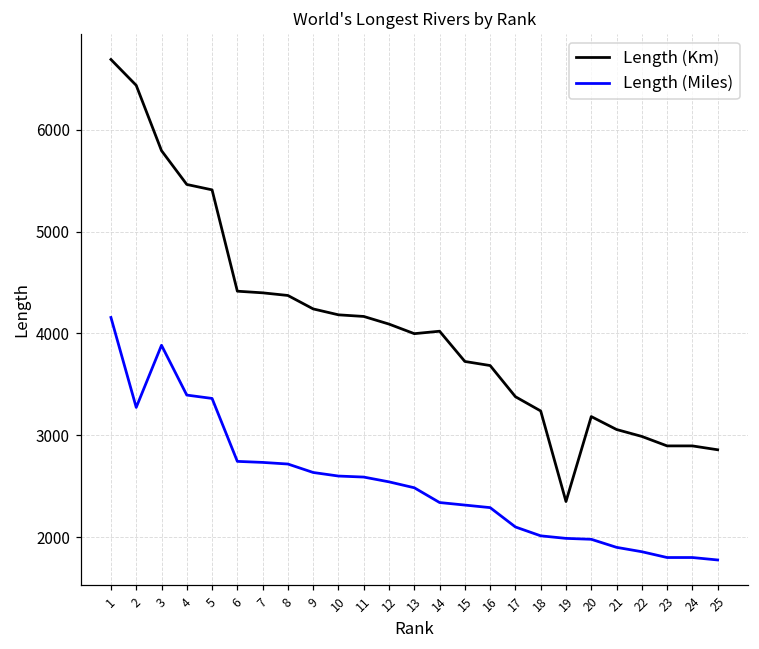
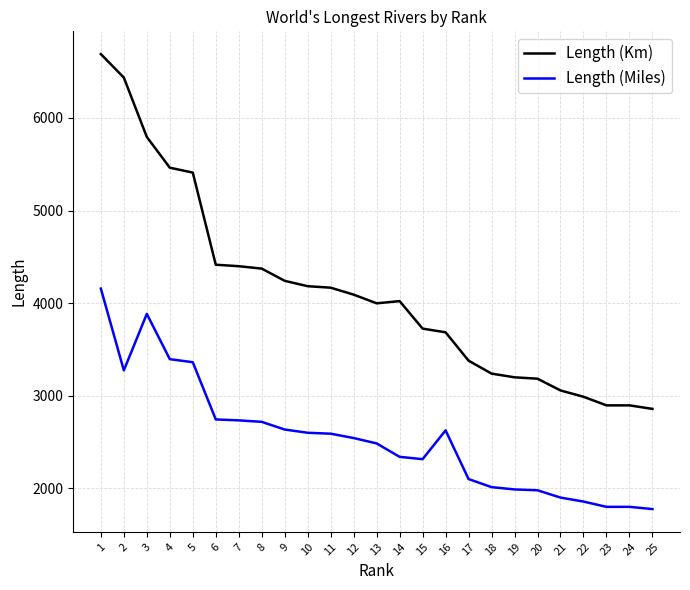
  {
    "Length (Km)": {
      "1": 6700,
      "2": 6400,
      "3": 5800,
      "4": 5500,
      "5": 5400,
      "6": 4400,
      "7": 4400,
      "8": 4400,
      "9": 4200,
      "10": 4200,
      "11": 4200,
      "12": 4100,
      "13": 4000,
      "14": 4000,
      "15": 3700,
      "16": 3700,
      "17": 3400,
      "18": 3200,
-     "19": 2400,
+     "19": 3200,
      "20": 3200,
      "21": 3100,
      "22": 3000,
      "23": 2900,
      "24": 2900,
      "25": 2900
    },
    "Length (Miles)": {
      "1": 4200,
      "2": 3300,
      "3": 3900,
      "4": 3400,
      "5": 3400,
      "6": 2700,
      "7": 2700,
      "8": 2700,
      "9": 2600,
      "10": 2600,
      "11": 2600,
      "12": 2500,
      "13": 2500,
      "14": 2300,
      "15": 2300,
-     "16": 2300,
+     "16": 2600,
      "17": 2100,
      "18": 2000,
      "19": 2000,
      "20": 2000,
      "21": 1900,
      "22": 1900,
      "23": 1800,
      "24": 1800,
      "25": 1800
    }
  }
